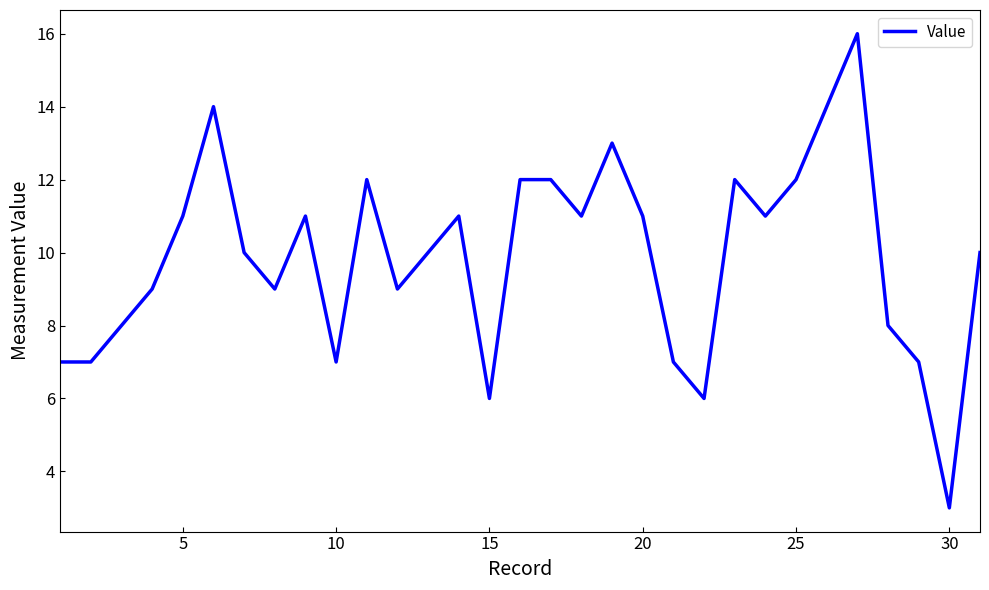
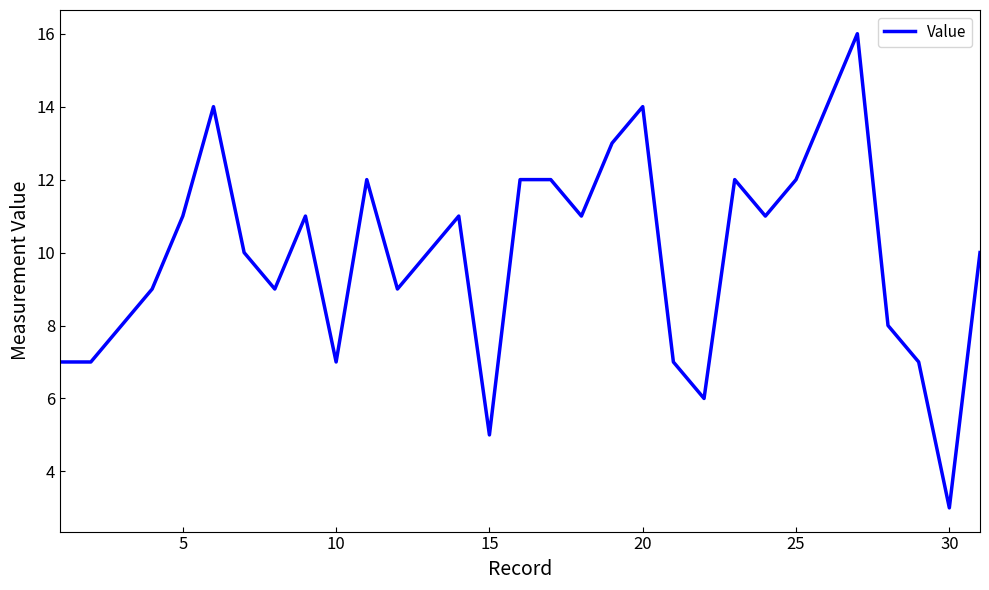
  {
    "5": 11,
    "10": 7,
-   "15": 6,
-   "20": 11,
+   "15": 5,
+   "20": 14,
    "25": 12,
    "30": 3
  }
